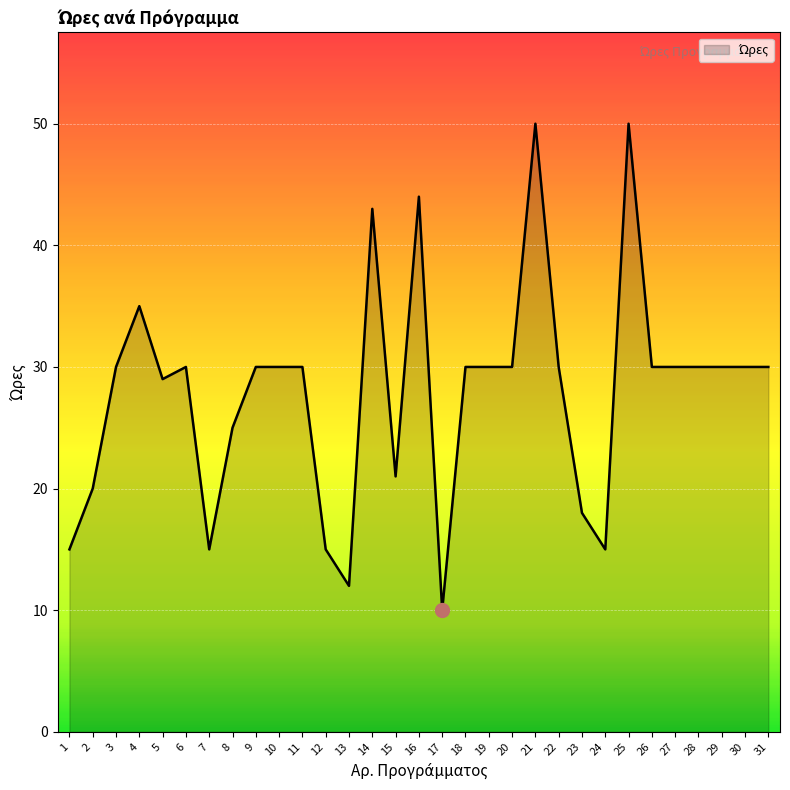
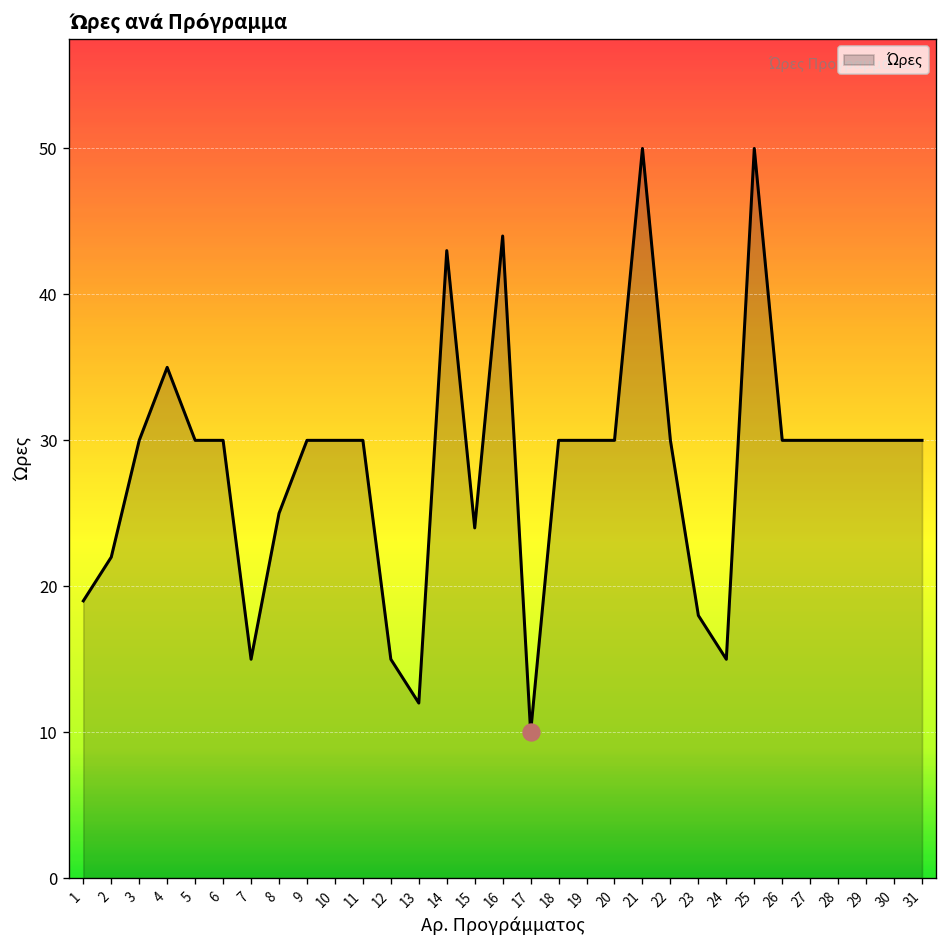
  {
    "Ώρες": {
-     "1": 15,
-     "2": 20,
+     "1": 19,
+     "2": 22,
      "3": 30,
      "4": 35,
-     "5": 29,
+     "5": 30,
      "6": 30,
      "7": 15,
      "8": 25,
      "9": 30,
      "10": 30,
      "11": 30,
      "12": 15,
      "13": 12,
      "14": 43,
-     "15": 21,
+     "15": 24,
      "16": 44,
      "18": 30,
      "19": 30,
      "20": 30,
      "21": 50,
      "22": 30,
      "23": 18,
      "24": 15,
      "25": 50,
      "26": 30,
      "27": 30,
      "28": 30,
      "29": 30,
      "30": 30,
      "31": 30
    }
  }
